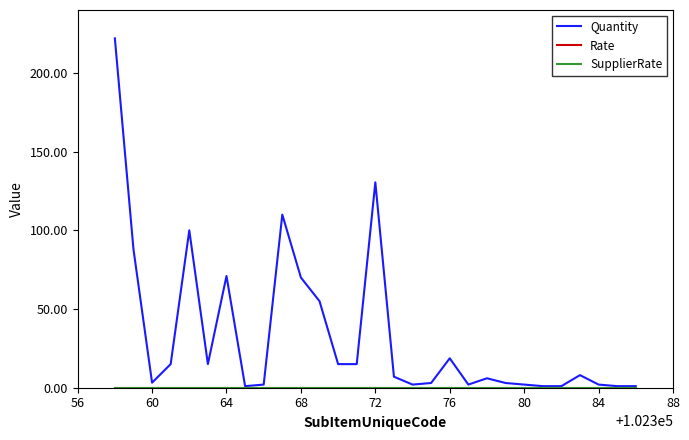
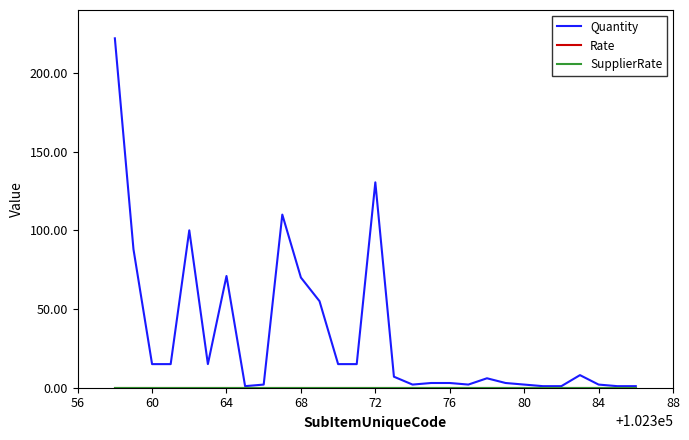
  {
    "Quantity": {
-     "60": 3,
+     "60": 15,
      "64": 71,
      "68": 70,
      "72": 131,
-     "76": 19,
+     "76": 3,
      "80": 2,
      "84": 2
    },
    "SupplierRate": {
      "60": 0,
      "64": 0,
      "68": 0,
      "72": 0,
      "76": 0,
      "80": 0,
      "84": 0
    }
  }
